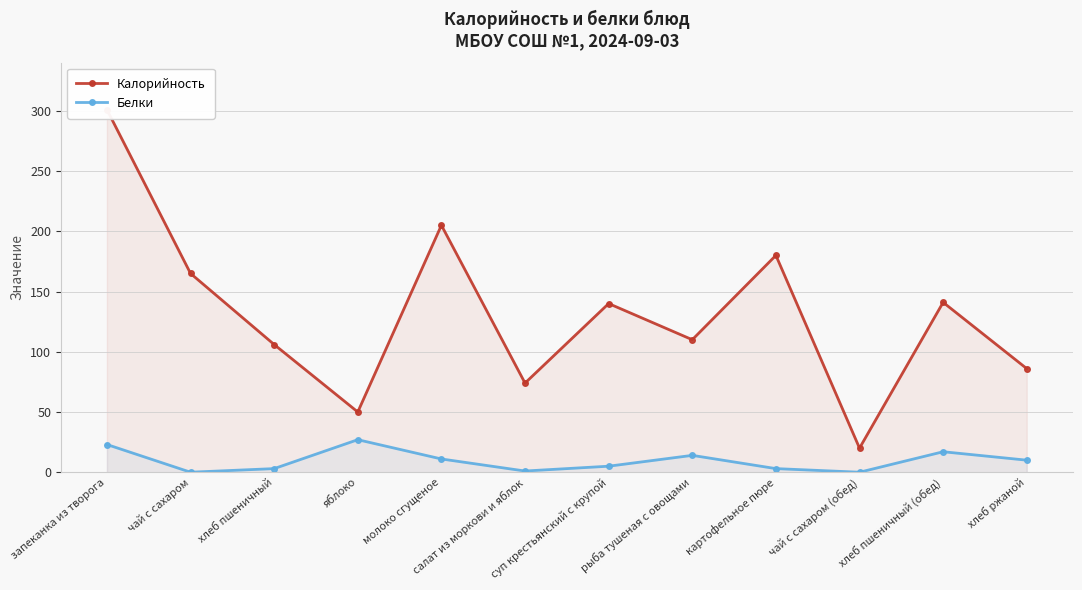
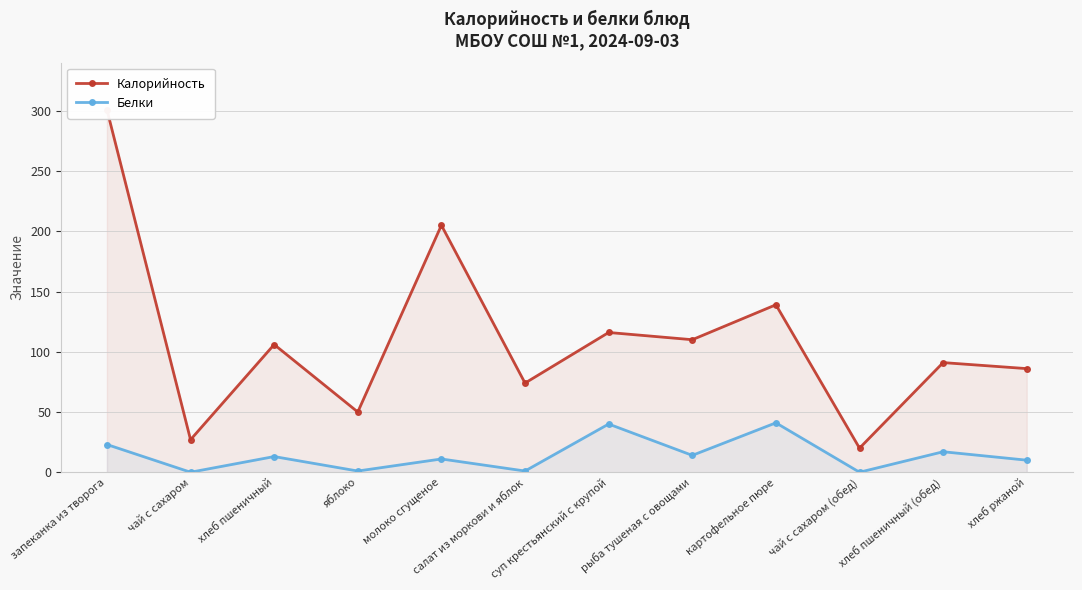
  {
    "Калорийность": {
-     "чай с сахаром": 165,
+     "чай с сахаром": 27,
      "хлеб пшеничный": 106,
      "яблоко": 50,
      "молоко сгущеное": 205,
      "салат из моркови и яблок": 74,
-     "суп крестьянский с крупой": 140,
+     "суп крестьянский с крупой": 116,
      "рыба тушеная с овощами": 110,
-     "картофельное пюре": 180,
+     "картофельное пюре": 139,
      "чай с сахаром (обед)": 20,
-     "хлеб пшеничный (обед)": 141,
+     "хлеб пшеничный (обед)": 91,
      "хлеб ржаной": 86
    },
    "Белки": {
      "запеканка из творога": 23,
      "чай с сахаром": 0,
-     "хлеб пшеничный": 3,
-     "яблоко": 27,
+     "хлеб пшеничный": 13,
+     "яблоко": 1,
      "молоко сгущеное": 11,
      "салат из моркови и яблок": 1,
-     "суп крестьянский с крупой": 5,
+     "суп крестьянский с крупой": 40,
      "рыба тушеная с овощами": 14,
-     "картофельное пюре": 3,
+     "картофельное пюре": 41,
      "чай с сахаром (обед)": 0,
      "хлеб пшеничный (обед)": 17,
      "хлеб ржаной": 10
    }
  }
